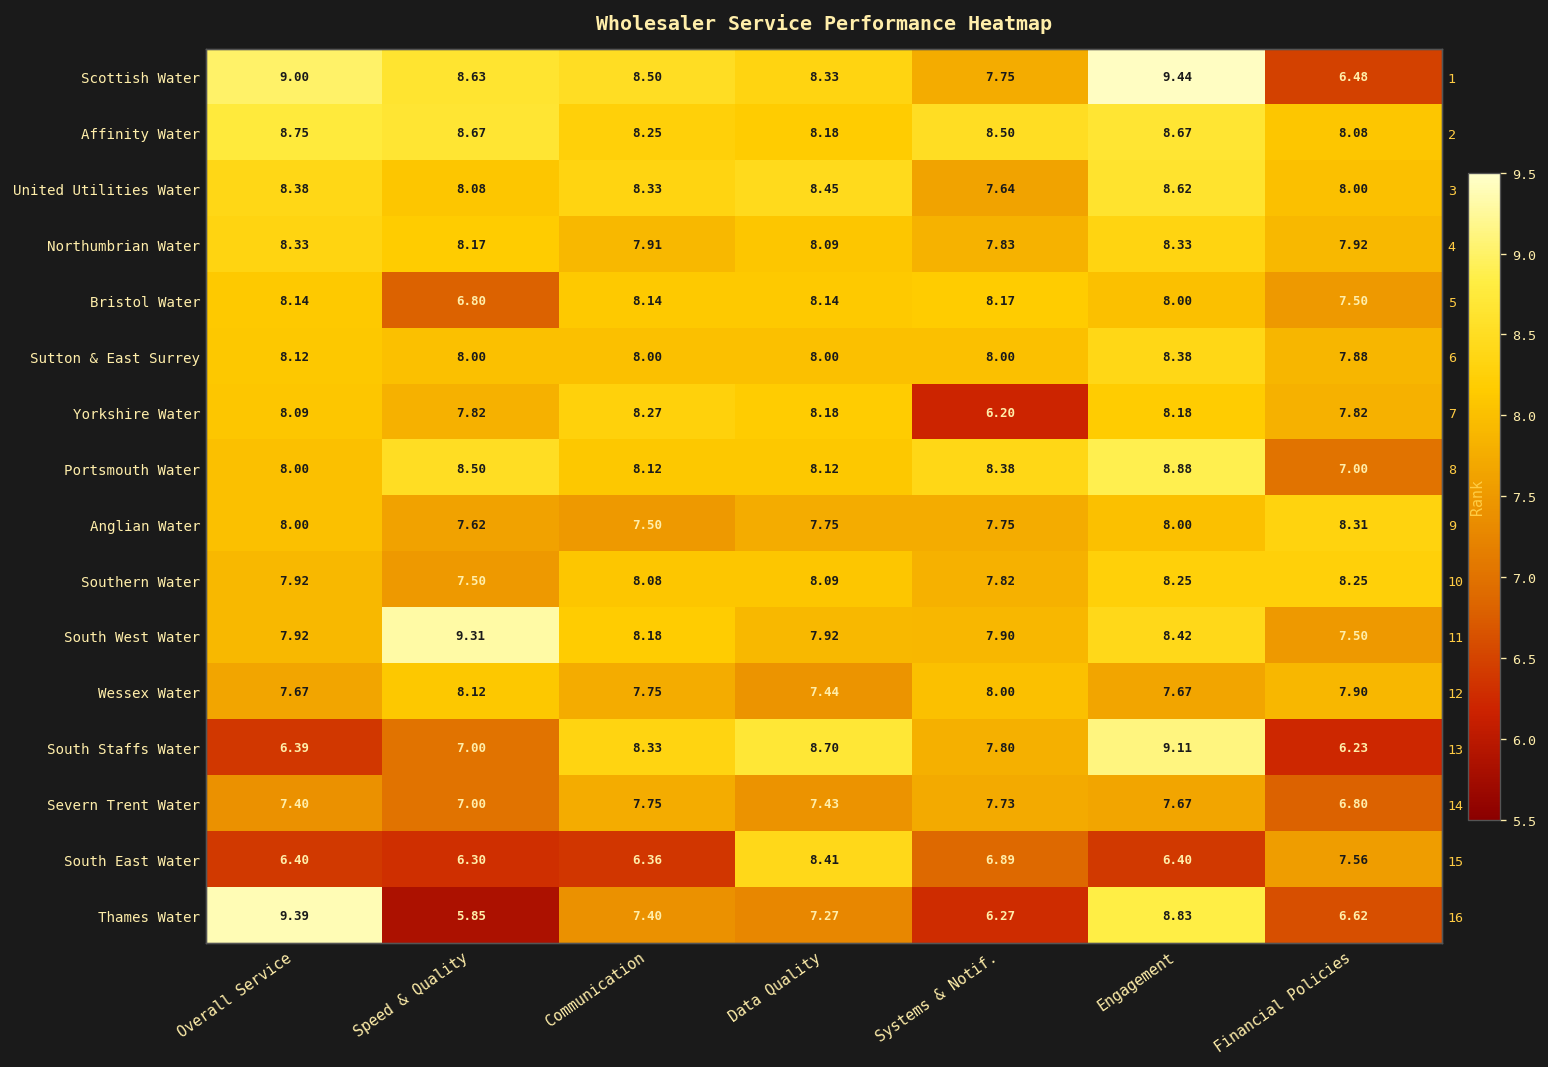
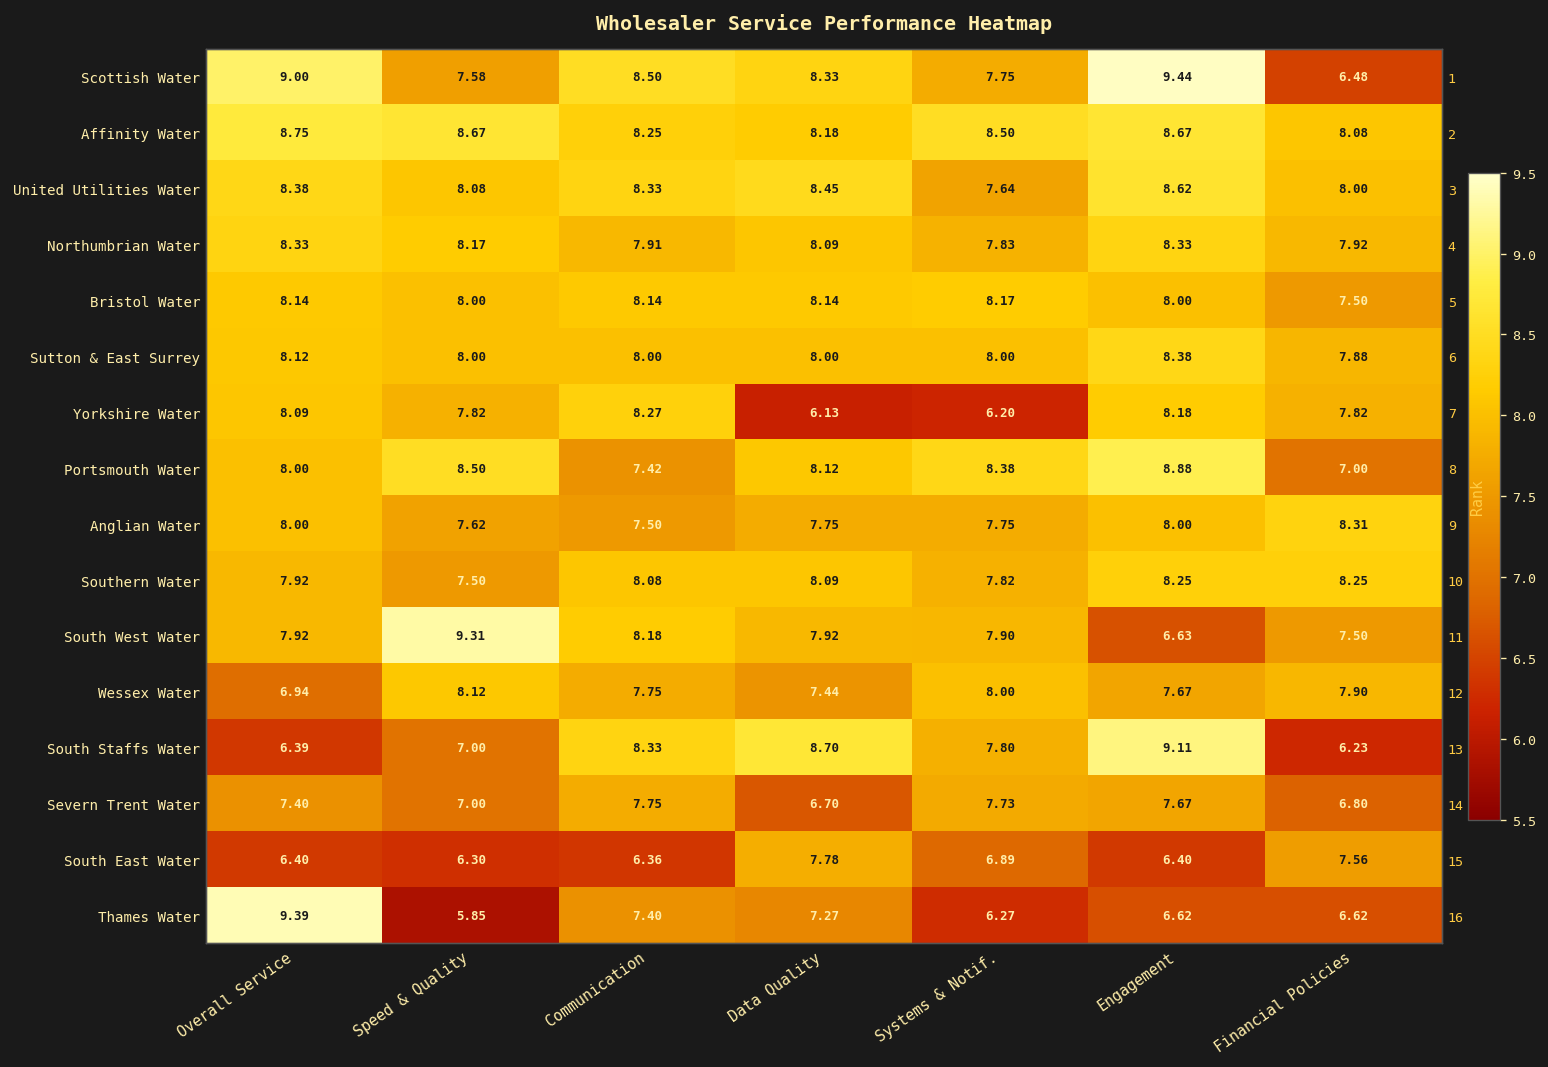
  {
    "Scottish Water": {
      "Overall Service": 9.00,
-     "Speed & Quality": 8.63,
+     "Speed & Quality": 7.58,
      "Communication": 8.50,
      "Data Quality": 8.33,
      "Systems & Notif.": 7.75,
      "Engagement": 9.44,
      "Financial Policies": 6.48
    },
    "Affinity Water": {
      "Overall Service": 8.75,
      "Speed & Quality": 8.67,
      "Communication": 8.25,
      "Data Quality": 8.18,
      "Systems & Notif.": 8.50,
      "Engagement": 8.67,
      "Financial Policies": 8.08
    },
    "United Utilities Water": {
      "Overall Service": 8.38,
      "Speed & Quality": 8.08,
      "Communication": 8.33,
      "Data Quality": 8.45,
      "Systems & Notif.": 7.64,
      "Engagement": 8.62,
      "Financial Policies": 8.00
    },
    "Northumbrian Water": {
      "Overall Service": 8.33,
      "Speed & Quality": 8.17,
      "Communication": 7.91,
      "Data Quality": 8.09,
      "Systems & Notif.": 7.83,
      "Engagement": 8.33,
      "Financial Policies": 7.92
    },
    "Bristol Water": {
      "Overall Service": 8.14,
-     "Speed & Quality": 6.80,
+     "Speed & Quality": 8.00,
      "Communication": 8.14,
      "Data Quality": 8.14,
      "Systems & Notif.": 8.17,
      "Engagement": 8.00,
      "Financial Policies": 7.50
    },
    "Sutton & East Surrey": {
      "Overall Service": 8.12,
      "Speed & Quality": 8.00,
      "Communication": 8.00,
      "Data Quality": 8.00,
      "Systems & Notif.": 8.00,
      "Engagement": 8.38,
      "Financial Policies": 7.88
    },
    "Yorkshire Water": {
      "Overall Service": 8.09,
      "Speed & Quality": 7.82,
      "Communication": 8.27,
-     "Data Quality": 8.18,
+     "Data Quality": 6.13,
      "Systems & Notif.": 6.20,
      "Engagement": 8.18,
      "Financial Policies": 7.82
    },
    "Portsmouth Water": {
      "Overall Service": 8.00,
      "Speed & Quality": 8.50,
-     "Communication": 8.12,
+     "Communication": 7.42,
      "Data Quality": 8.12,
      "Systems & Notif.": 8.38,
      "Engagement": 8.88,
      "Financial Policies": 7.00
    },
    "Anglian Water": {
      "Overall Service": 8.00,
      "Speed & Quality": 7.62,
      "Communication": 7.50,
      "Data Quality": 7.75,
      "Systems & Notif.": 7.75,
      "Engagement": 8.00,
      "Financial Policies": 8.31
    },
    "Southern Water": {
      "Overall Service": 7.92,
      "Speed & Quality": 7.50,
      "Communication": 8.08,
      "Data Quality": 8.09,
      "Systems & Notif.": 7.82,
      "Engagement": 8.25,
      "Financial Policies": 8.25
    },
    "South West Water": {
      "Overall Service": 7.92,
      "Speed & Quality": 9.31,
      "Communication": 8.18,
      "Data Quality": 7.92,
      "Systems & Notif.": 7.90,
-     "Engagement": 8.42,
+     "Engagement": 6.63,
      "Financial Policies": 7.50
    },
    "Wessex Water": {
-     "Overall Service": 7.67,
+     "Overall Service": 6.94,
      "Speed & Quality": 8.12,
      "Communication": 7.75,
      "Data Quality": 7.44,
      "Systems & Notif.": 8.00,
      "Engagement": 7.67,
      "Financial Policies": 7.90
    },
    "South Staffs Water": {
      "Overall Service": 6.39,
      "Speed & Quality": 7.00,
      "Communication": 8.33,
      "Data Quality": 8.70,
      "Systems & Notif.": 7.80,
      "Engagement": 9.11,
      "Financial Policies": 6.23
    },
    "Severn Trent Water": {
      "Overall Service": 7.40,
      "Speed & Quality": 7.00,
      "Communication": 7.75,
-     "Data Quality": 7.43,
+     "Data Quality": 6.70,
      "Systems & Notif.": 7.73,
      "Engagement": 7.67,
      "Financial Policies": 6.80
    },
    "South East Water": {
      "Overall Service": 6.40,
      "Speed & Quality": 6.30,
      "Communication": 6.36,
-     "Data Quality": 8.41,
+     "Data Quality": 7.78,
      "Systems & Notif.": 6.89,
      "Engagement": 6.40,
      "Financial Policies": 7.56
    },
    "Thames Water": {
      "Overall Service": 9.39,
      "Speed & Quality": 5.85,
      "Communication": 7.40,
      "Data Quality": 7.27,
      "Systems & Notif.": 6.27,
-     "Engagement": 8.83,
+     "Engagement": 6.62,
      "Financial Policies": 6.62
    }
  }
